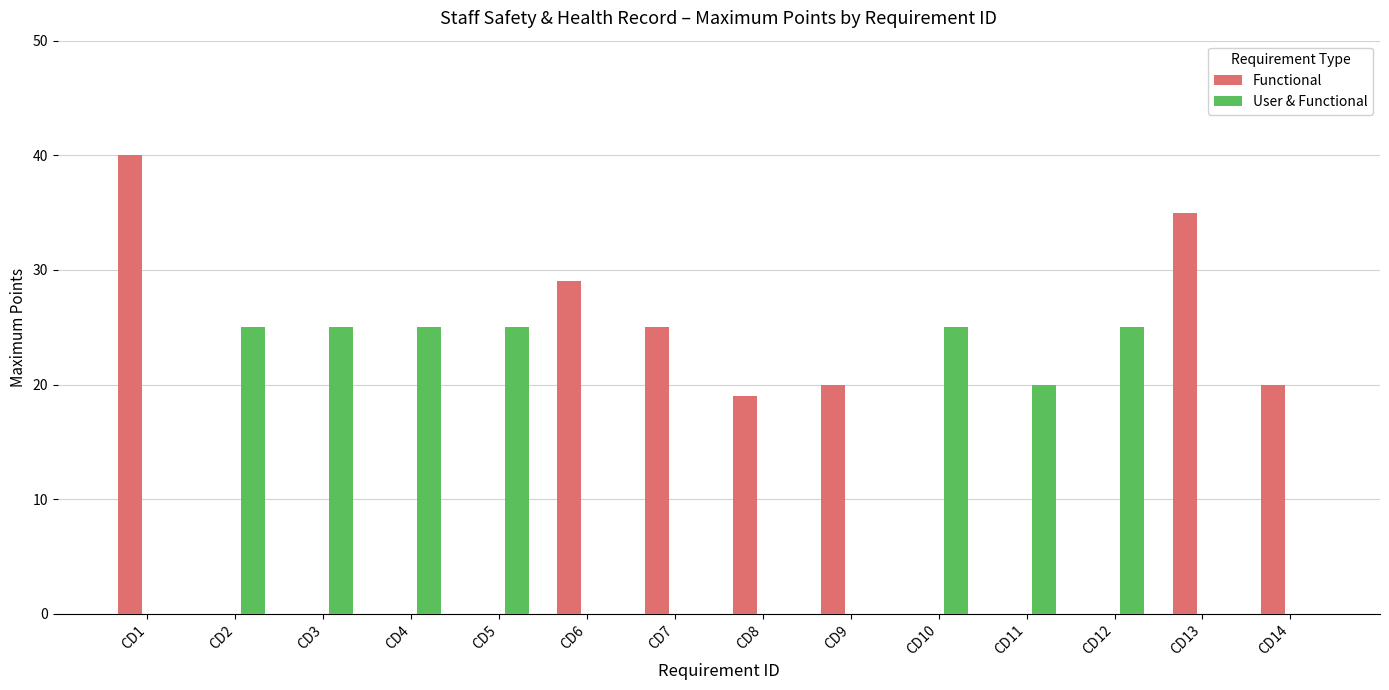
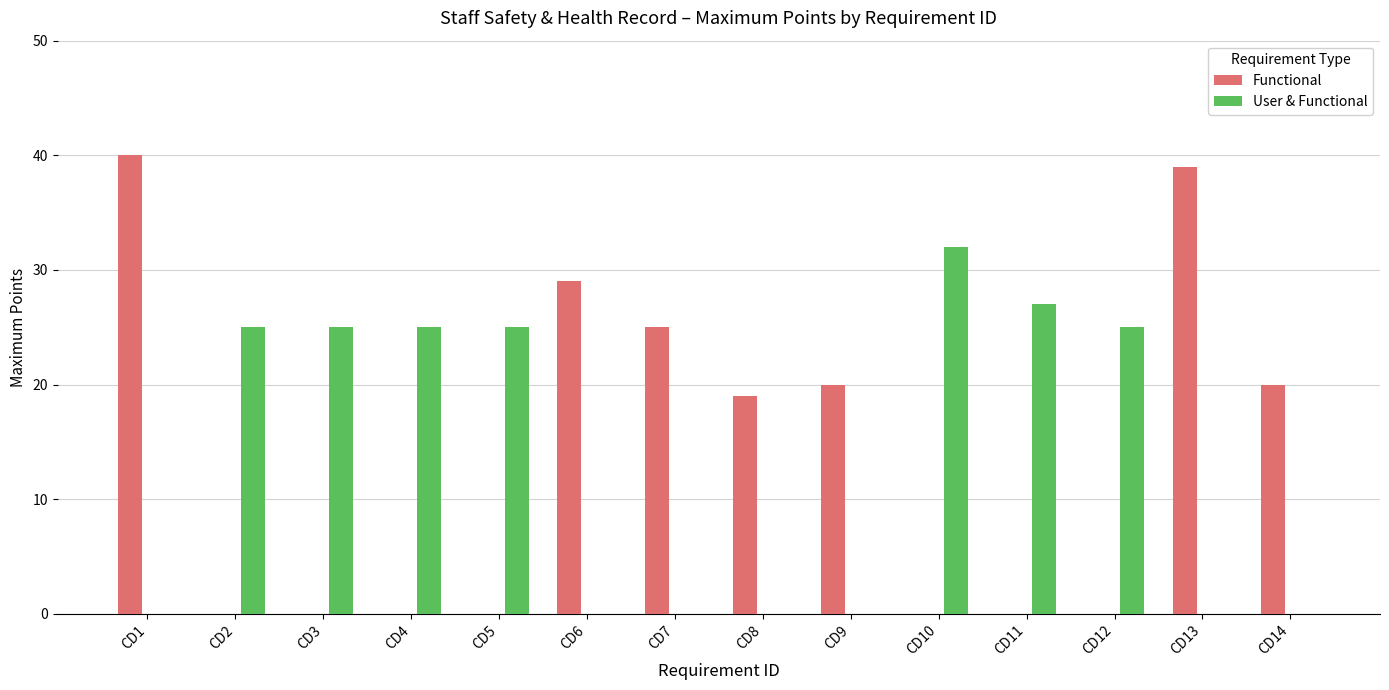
  {
    "Functional": {
      "CD1": 40,
      "CD2": 0,
      "CD3": 0,
      "CD4": 0,
      "CD5": 0,
      "CD6": 29,
      "CD7": 25,
      "CD8": 19,
      "CD9": 20,
      "CD10": 0,
      "CD11": 0,
      "CD12": 0,
-     "CD13": 35,
+     "CD13": 39,
      "CD14": 20
    },
    "User & Functional": {
      "CD1": 0,
      "CD2": 25,
      "CD3": 25,
      "CD4": 25,
      "CD5": 25,
      "CD6": 0,
      "CD7": 0,
      "CD8": 0,
      "CD9": 0,
-     "CD10": 25,
-     "CD11": 20,
+     "CD10": 32,
+     "CD11": 27,
      "CD12": 25,
      "CD13": 0,
      "CD14": 0
    }
  }
